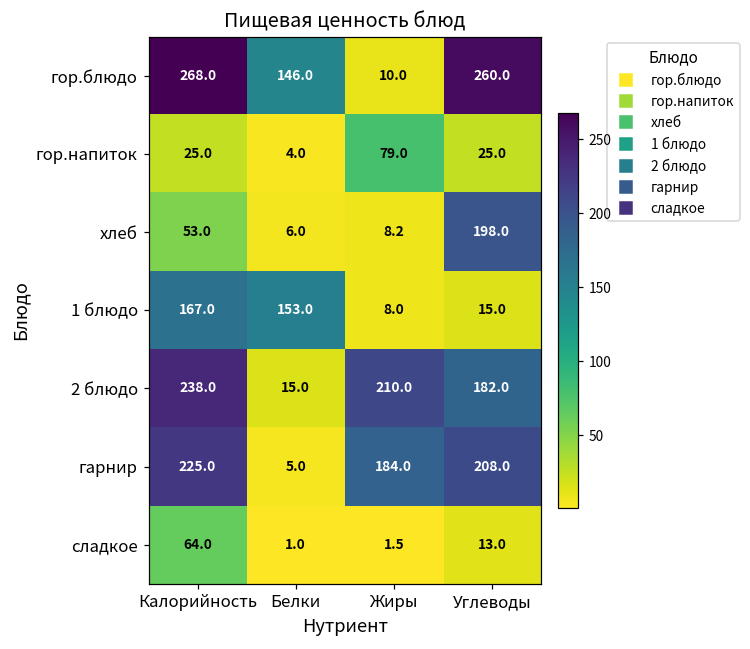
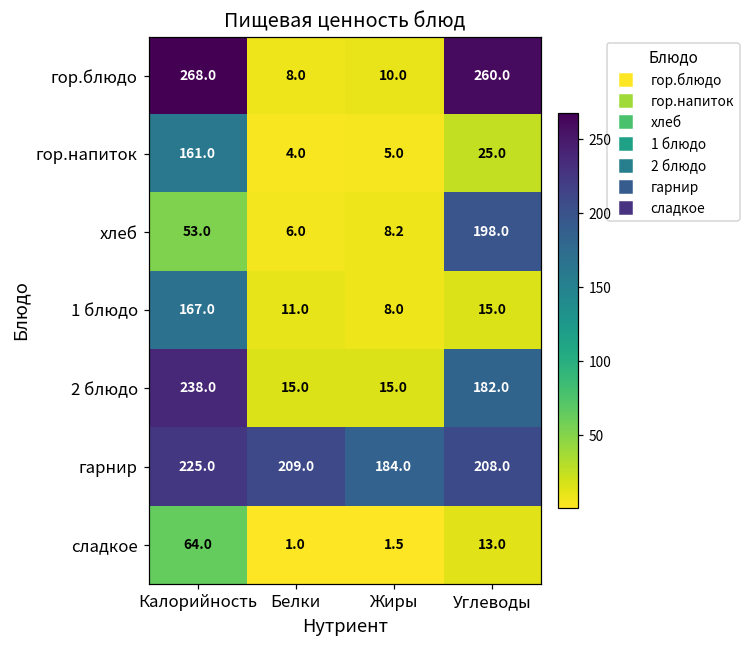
  {
    "гор.блюдо": {
      "Калорийность": 268.0,
-     "Белки": 146.0,
+     "Белки": 8.0,
      "Жиры": 10.0,
      "Углеводы": 260.0
    },
    "гор.напиток": {
-     "Калорийность": 25.0,
+     "Калорийность": 161.0,
      "Белки": 4.0,
-     "Жиры": 79.0,
+     "Жиры": 5.0,
      "Углеводы": 25.0
    },
    "хлеб": {
      "Калорийность": 53.0,
      "Белки": 6.0,
      "Жиры": 8.2,
      "Углеводы": 198.0
    },
    "1 блюдо": {
      "Калорийность": 167.0,
-     "Белки": 153.0,
+     "Белки": 11.0,
      "Жиры": 8.0,
      "Углеводы": 15.0
    },
    "2 блюдо": {
      "Калорийность": 238.0,
      "Белки": 15.0,
-     "Жиры": 210.0,
+     "Жиры": 15.0,
      "Углеводы": 182.0
    },
    "гарнир": {
      "Калорийность": 225.0,
-     "Белки": 5.0,
+     "Белки": 209.0,
      "Жиры": 184.0,
      "Углеводы": 208.0
    },
    "сладкое": {
      "Калорийность": 64.0,
      "Белки": 1.0,
      "Жиры": 1.5,
      "Углеводы": 13.0
    }
  }
